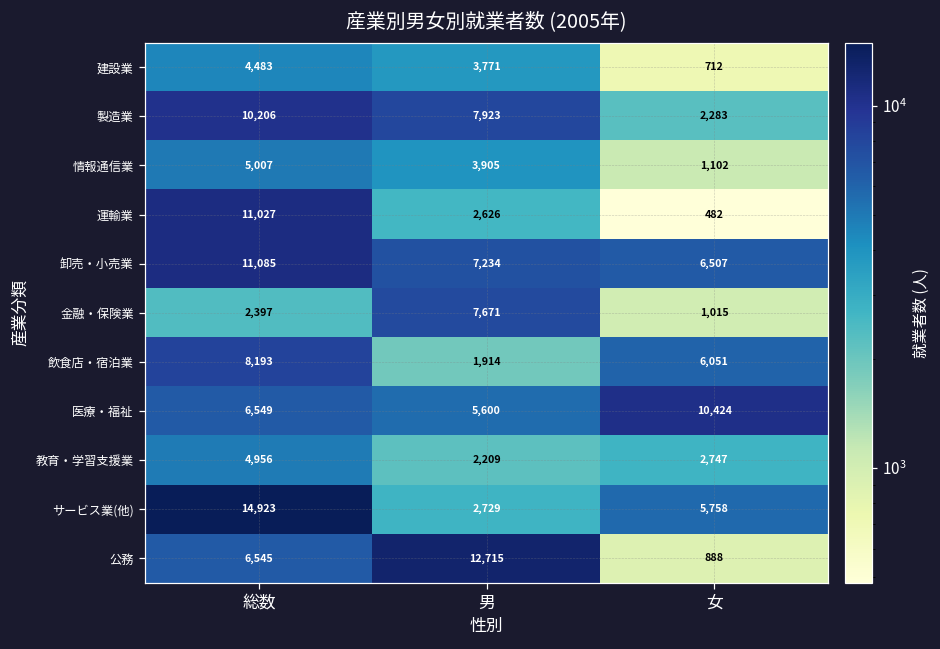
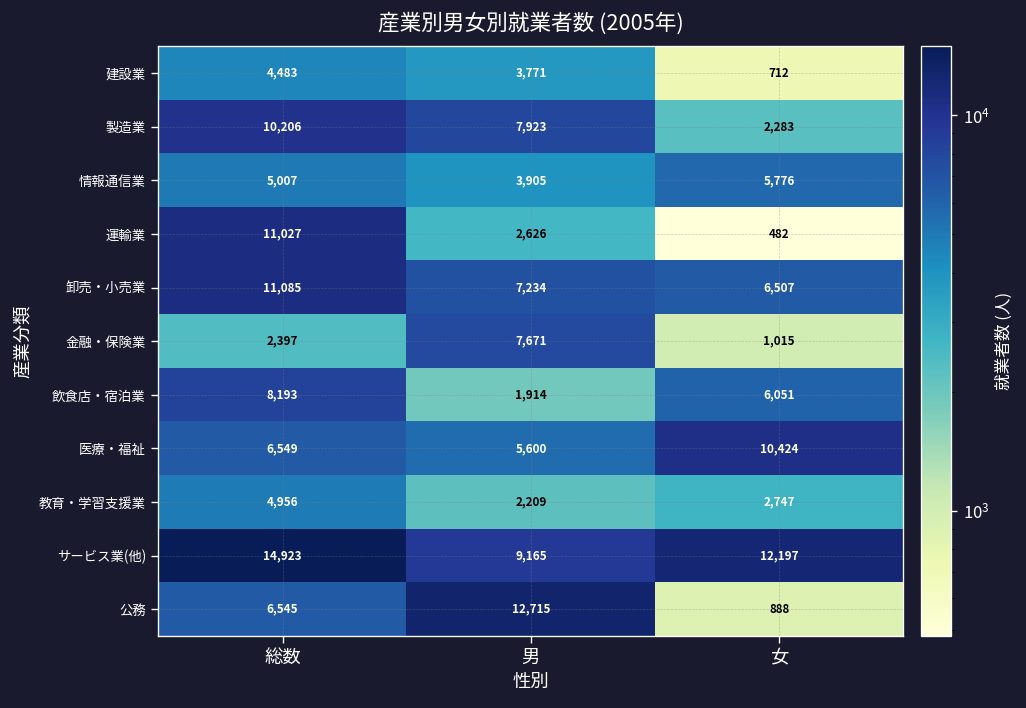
  {
    "建設業": {
      "総数": "4,483",
      "男": "3,771",
      "女": "712"
    },
    "製造業": {
      "総数": "10,206",
      "男": "7,923",
      "女": "2,283"
    },
    "情報通信業": {
      "総数": "5,007",
      "男": "3,905",
-     "女": "1,102"
+     "女": "5,776"
    },
    "運輸業": {
      "総数": "11,027",
      "男": "2,626",
      "女": "482"
    },
    "卸売・小売業": {
      "総数": "11,085",
      "男": "7,234",
      "女": "6,507"
    },
    "金融・保険業": {
      "総数": "2,397",
      "男": "7,671",
      "女": "1,015"
    },
    "飲食店・宿泊業": {
      "総数": "8,193",
      "男": "1,914",
      "女": "6,051"
    },
    "医療・福祉": {
      "総数": "6,549",
      "男": "5,600",
      "女": "10,424"
    },
    "教育・学習支援業": {
      "総数": "4,956",
      "男": "2,209",
      "女": "2,747"
    },
    "サービス業(他)": {
      "総数": "14,923",
-     "男": "2,729",
-     "女": "5,758"
+     "男": "9,165",
+     "女": "12,197"
    },
    "公務": {
      "総数": "6,545",
      "男": "12,715",
      "女": "888"
    }
  }
